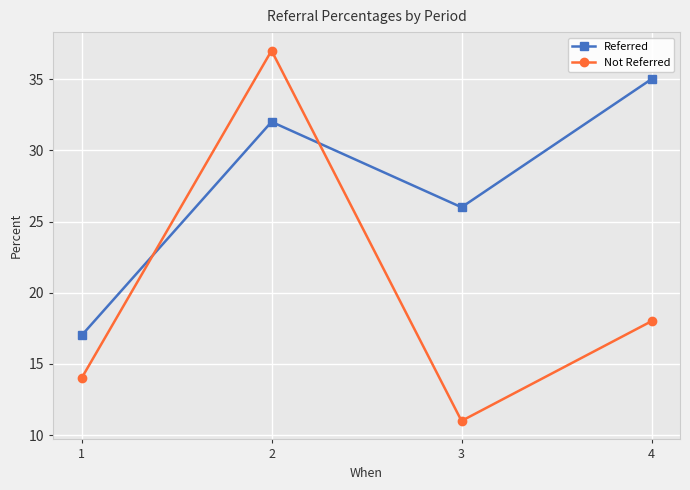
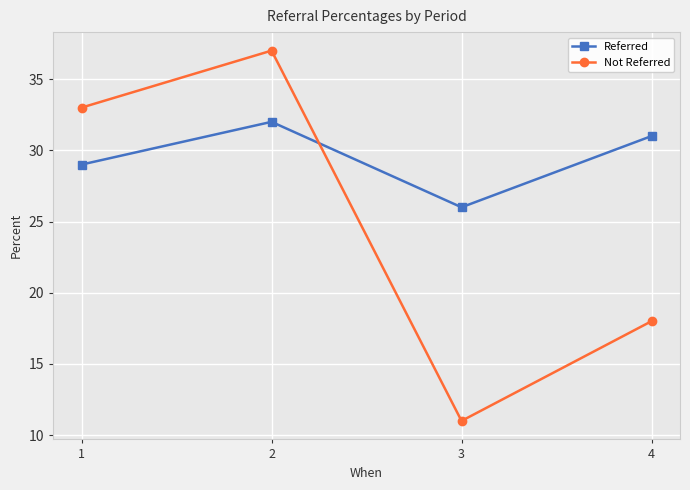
  {
    "Referred": {
-     "1": 17,
+     "1": 29,
      "2": 32,
      "3": 26,
-     "4": 35
+     "4": 31
    },
    "Not Referred": {
-     "1": 14,
+     "1": 33,
      "2": 37,
      "3": 11,
      "4": 18
    }
  }
